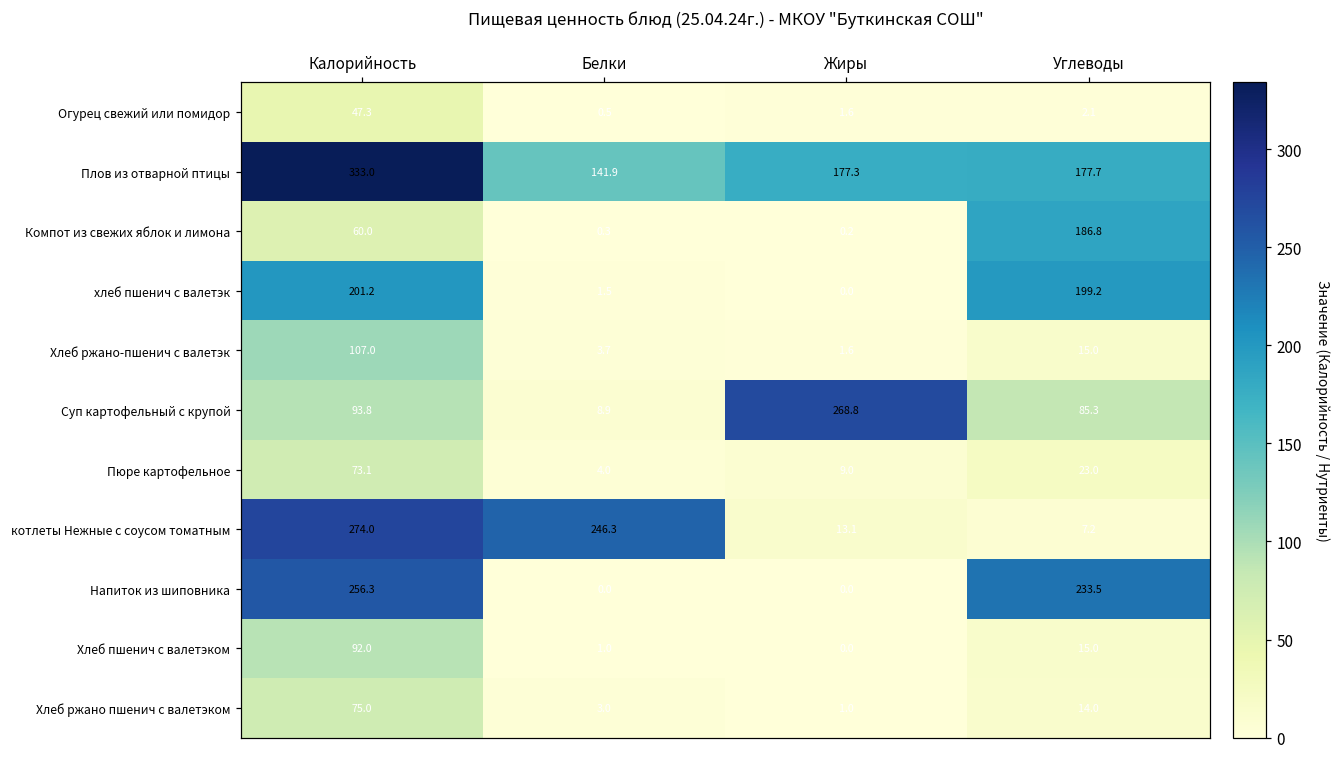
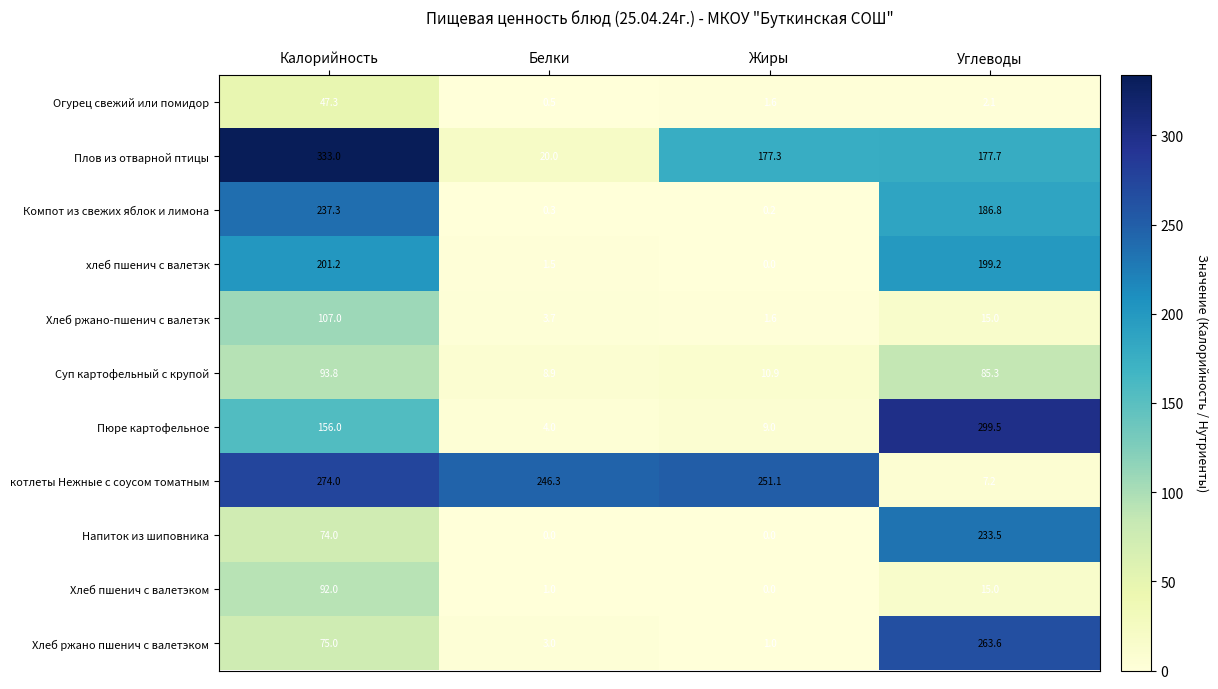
  {
    "Огурец свежий или помидор": {
      "Калорийность": 47.3
    },
    "Плов из отварной птицы": {
      "Калорийность": 333.0,
-     "Белки": 141.9,
+     "Белки": 20.0,
      "Жиры": 177.3,
      "Углеводы": 177.7
    },
    "Компот из свежих яблок и лимона": {
-     "Калорийность": 60.0,
+     "Калорийность": 237.3,
      "Углеводы": 186.8
    },
    "хлеб пшенич с валетэк": {
      "Калорийность": 201.2,
      "Углеводы": 199.2
    },
    "Хлеб ржано-пшенич с валетэк": {
      "Калорийность": 107.0,
      "Углеводы": 15.0
    },
    "Суп картофельный с крупой": {
      "Калорийность": 93.8,
-     "Жиры": 268.8,
+     "Жиры": 10.9,
      "Углеводы": 85.3
    },
    "Пюре картофельное": {
-     "Калорийность": 73.1,
-     "Углеводы": 23.0
+     "Калорийность": 156.0,
+     "Углеводы": 299.5
    },
    "котлеты Нежные с соусом томатным": {
      "Калорийность": 274.0,
      "Белки": 246.3,
-     "Жиры": 13.1
+     "Жиры": 251.1
    },
    "Напиток из шиповника": {
-     "Калорийность": 256.3,
+     "Калорийность": 74.0,
      "Углеводы": 233.5
    },
    "Хлеб пшенич с валетэком": {
      "Калорийность": 92.0,
      "Углеводы": 15.0
    },
    "Хлеб ржано пшенич с валетэком": {
      "Калорийность": 75.0,
-     "Углеводы": 14.0
+     "Углеводы": 263.6
    }
  }
